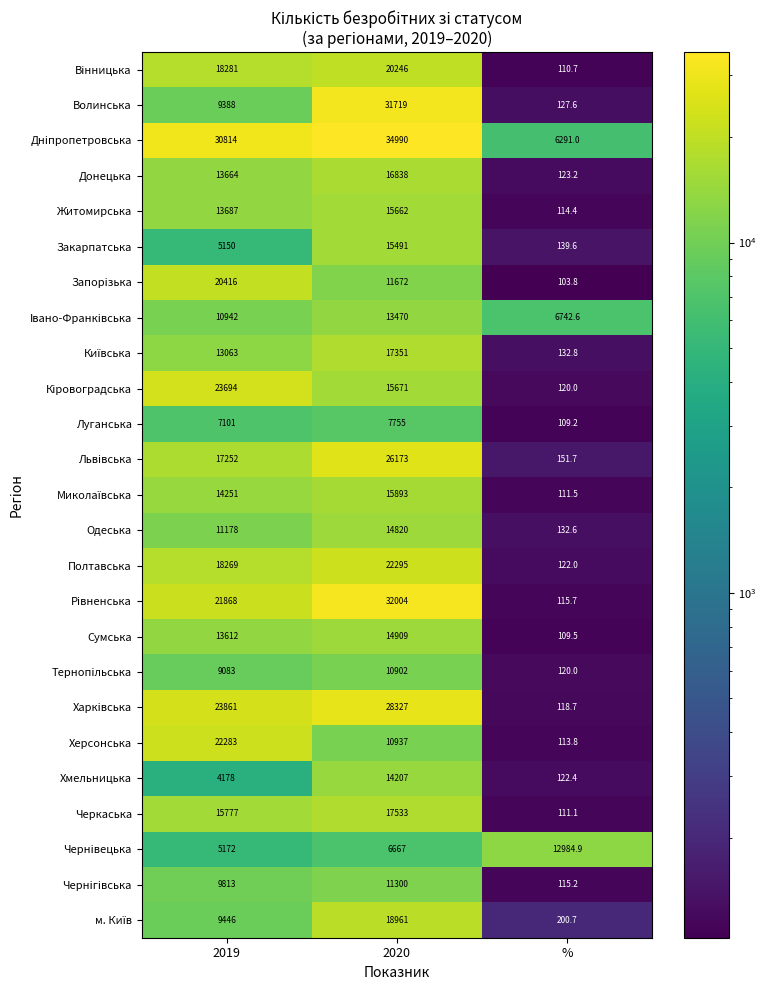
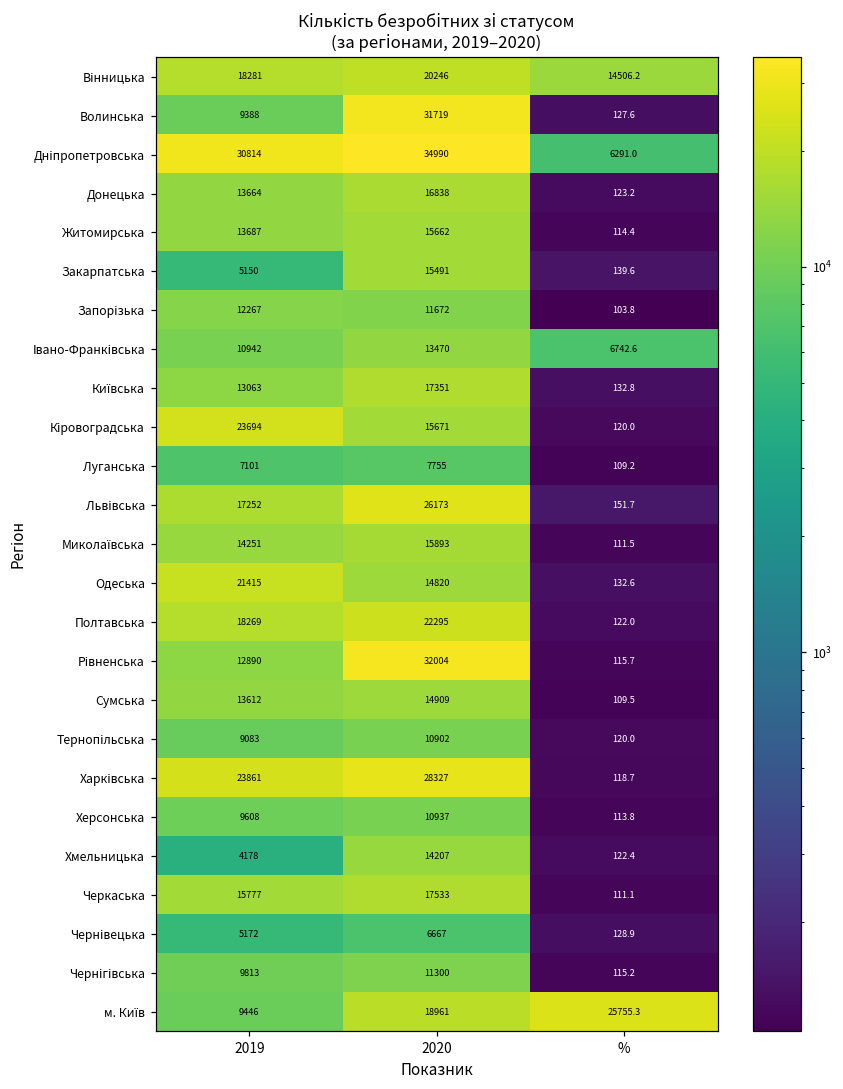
  {
    "Вінницька": {
      "2019": 18281,
      "2020": 20246,
-     "%": 110.7
+     "%": 14506.2
    },
    "Волинська": {
      "2019": 9388,
      "2020": 31719,
      "%": 127.6
    },
    "Дніпропетровська": {
      "2019": 30814,
      "2020": 34990,
      "%": 6291.0
    },
    "Донецька": {
      "2019": 13664,
      "2020": 16838,
      "%": 123.2
    },
    "Житомирська": {
      "2019": 13687,
      "2020": 15662,
      "%": 114.4
    },
    "Закарпатська": {
      "2019": 5150,
      "2020": 15491,
      "%": 139.6
    },
    "Запорізька": {
-     "2019": 20416,
+     "2019": 12267,
      "2020": 11672,
      "%": 103.8
    },
    "Івано-Франківська": {
      "2019": 10942,
      "2020": 13470,
      "%": 6742.6
    },
    "Київська": {
      "2019": 13063,
      "2020": 17351,
      "%": 132.8
    },
    "Кіровоградська": {
      "2019": 23694,
      "2020": 15671,
      "%": 120.0
    },
    "Луганська": {
      "2019": 7101,
      "2020": 7755,
      "%": 109.2
    },
    "Львівська": {
      "2019": 17252,
      "2020": 26173,
      "%": 151.7
    },
    "Миколаївська": {
      "2019": 14251,
      "2020": 15893,
      "%": 111.5
    },
    "Одеська": {
-     "2019": 11178,
+     "2019": 21415,
      "2020": 14820,
      "%": 132.6
    },
    "Полтавська": {
      "2019": 18269,
      "2020": 22295,
      "%": 122.0
    },
    "Рівненська": {
-     "2019": 21868,
+     "2019": 12890,
      "2020": 32004,
      "%": 115.7
    },
    "Сумська": {
      "2019": 13612,
      "2020": 14909,
      "%": 109.5
    },
    "Тернопільська": {
      "2019": 9083,
      "2020": 10902,
      "%": 120.0
    },
    "Харківська": {
      "2019": 23861,
      "2020": 28327,
      "%": 118.7
    },
    "Херсонська": {
-     "2019": 22283,
+     "2019": 9608,
      "2020": 10937,
      "%": 113.8
    },
    "Хмельницька": {
      "2019": 4178,
      "2020": 14207,
      "%": 122.4
    },
    "Черкаська": {
      "2019": 15777,
      "2020": 17533,
      "%": 111.1
    },
    "Чернівецька": {
      "2019": 5172,
      "2020": 6667,
-     "%": 12984.9
+     "%": 128.9
    },
    "Чернігівська": {
      "2019": 9813,
      "2020": 11300,
      "%": 115.2
    },
    "м. Київ": {
      "2019": 9446,
      "2020": 18961,
-     "%": 200.7
+     "%": 25755.3
    }
  }
